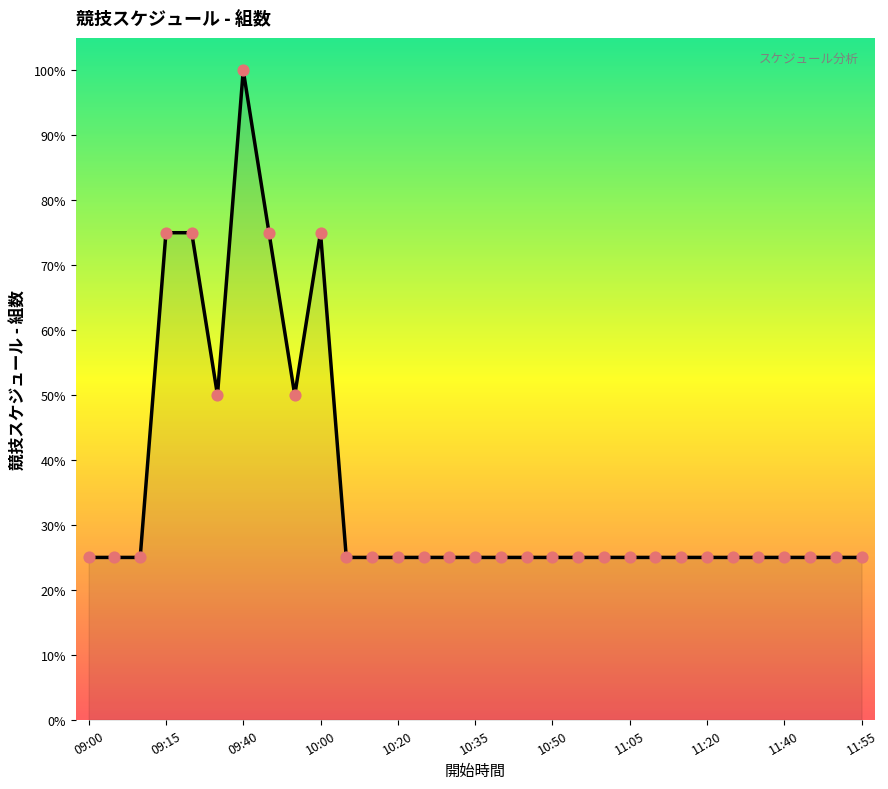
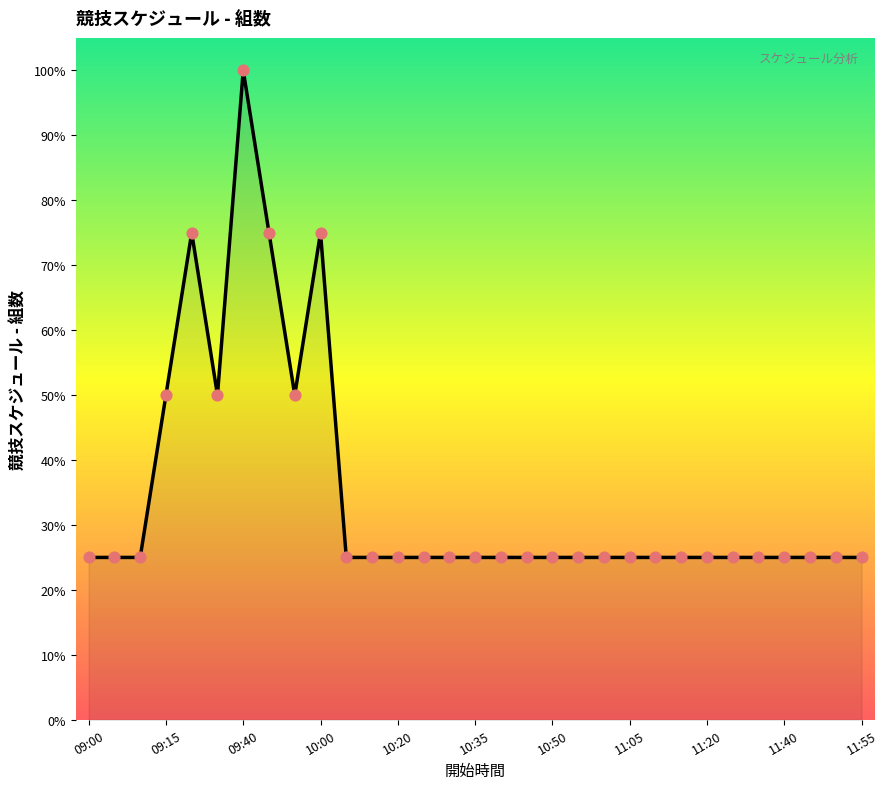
  {
    "09:00": "25%",
-   "09:15": "75%",
+   "09:15": "50%",
    "09:40": "100%",
    "10:00": "75%",
    "10:20": "25%",
    "10:35": "25%",
    "10:50": "25%",
    "11:05": "25%",
    "11:20": "25%",
    "11:40": "25%",
    "11:55": "25%"
  }
